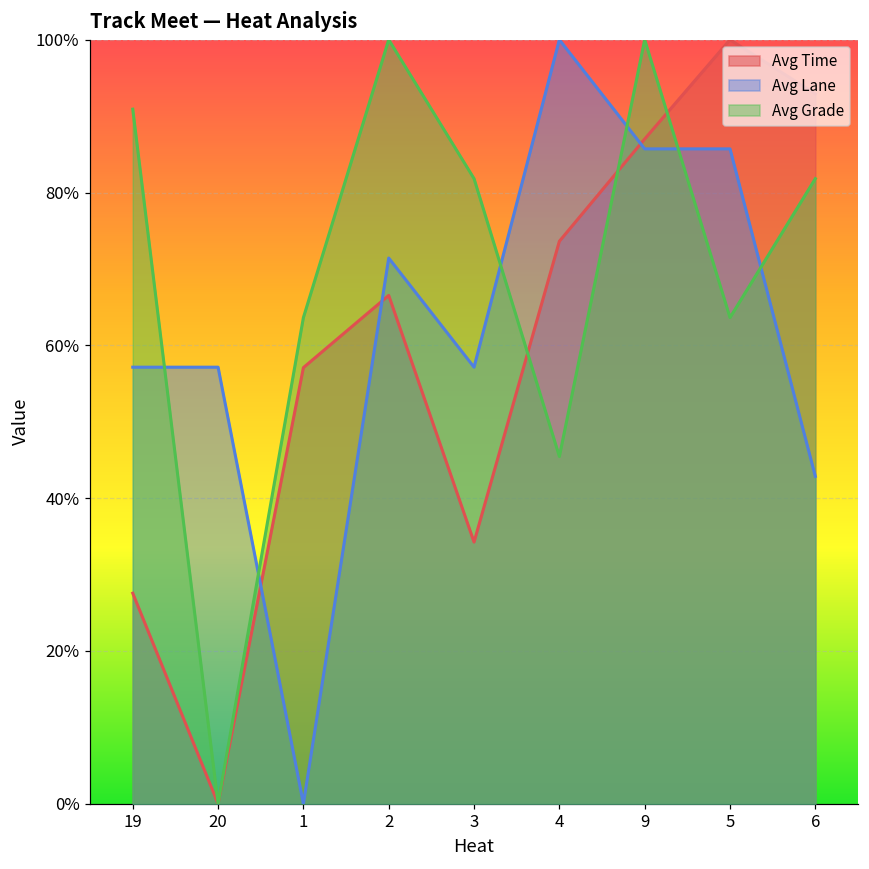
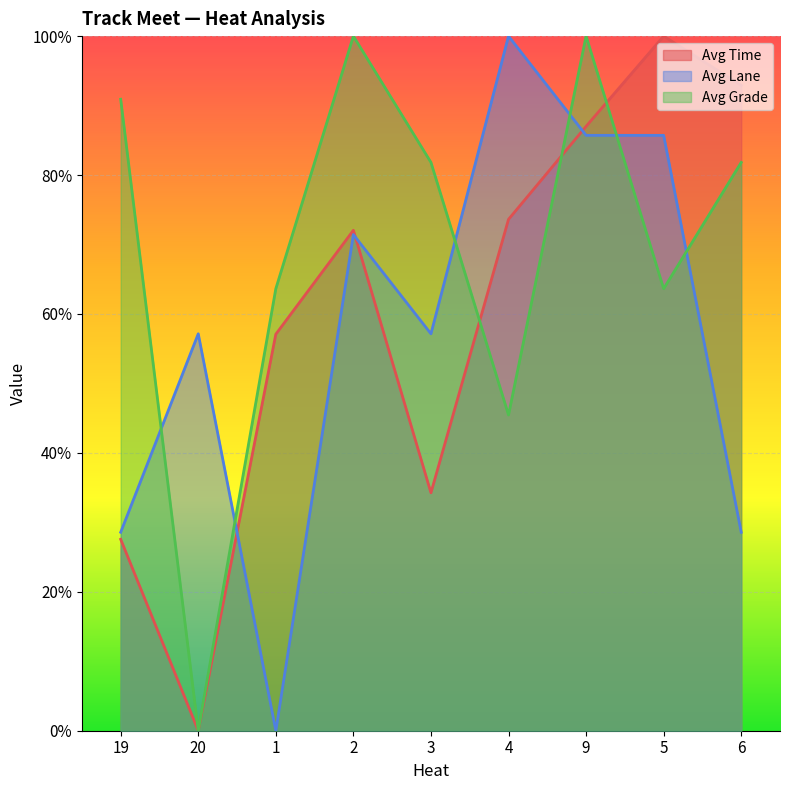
  {
    "Avg Time": {
      "19": "28%",
      "1": "57%",
-     "2": "67%",
+     "2": "72%",
      "3": "34%",
      "4": "74%",
      "9": "87%",
      "5": "100%"
    },
    "Avg Lane": {
-     "19": "57%",
+     "19": "29%",
      "20": "57%",
      "1": "0%",
      "2": "71%",
      "3": "57%",
      "4": "100%",
      "9": "86%",
      "5": "86%",
-     "6": "43%"
+     "6": "29%"
    },
    "Avg Grade": {
      "19": "91%",
      "1": "64%",
      "2": "100%",
      "3": "82%",
      "4": "45%",
      "9": "100%",
      "5": "64%",
      "6": "82%"
    }
  }
